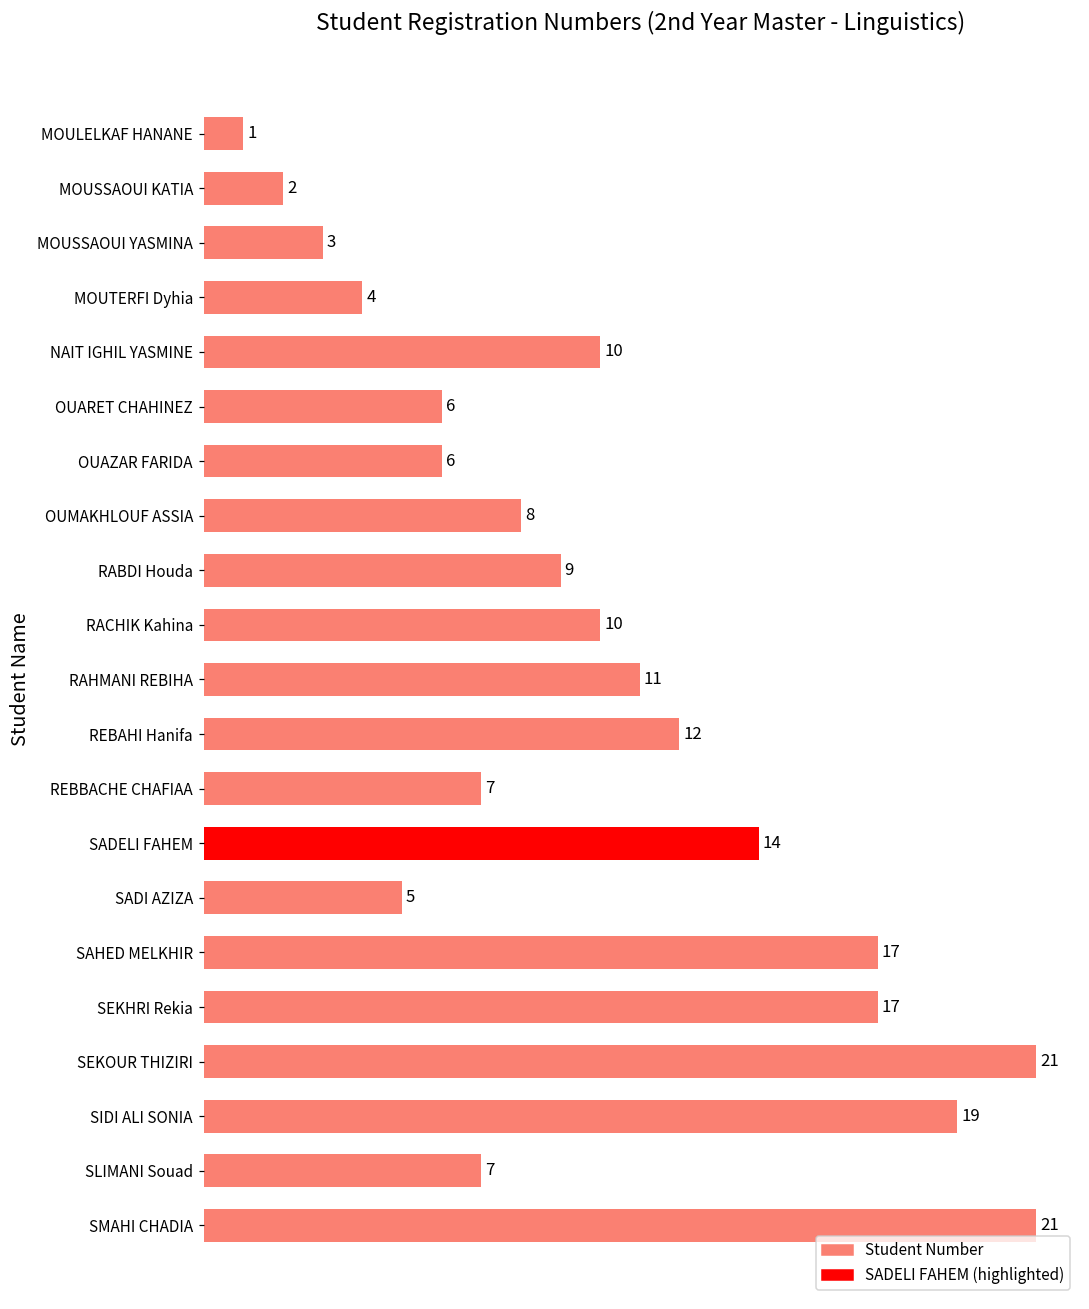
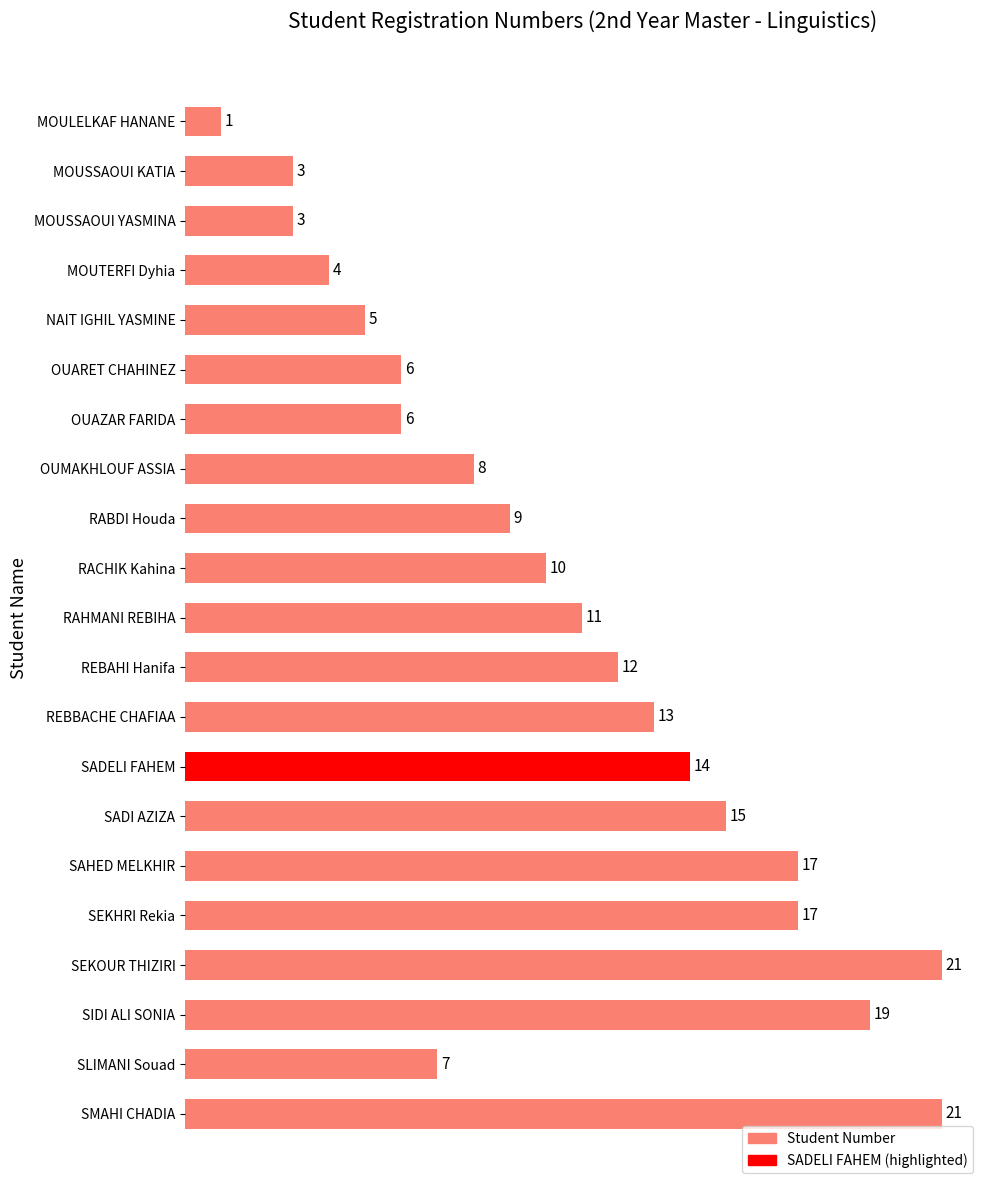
  {
    "MOULELKAF HANANE": 1,
-   "MOUSSAOUI KATIA": 2,
+   "MOUSSAOUI KATIA": 3,
    "MOUSSAOUI YASMINA": 3,
    "MOUTERFI Dyhia": 4,
-   "NAIT IGHIL YASMINE": 10,
+   "NAIT IGHIL YASMINE": 5,
    "OUARET CHAHINEZ": 6,
    "OUAZAR FARIDA": 6,
    "OUMAKHLOUF ASSIA": 8,
    "RABDI Houda": 9,
    "RACHIK Kahina": 10,
    "RAHMANI REBIHA": 11,
    "REBAHI Hanifa": 12,
-   "REBBACHE CHAFIAA": 7,
+   "REBBACHE CHAFIAA": 13,
    "SADELI FAHEM": 14,
-   "SADI AZIZA": 5,
+   "SADI AZIZA": 15,
    "SAHED MELKHIR": 17,
    "SEKHRI Rekia": 17,
    "SEKOUR THIZIRI": 21,
    "SIDI ALI SONIA": 19,
    "SLIMANI Souad": 7,
    "SMAHI CHADIA": 21
  }
